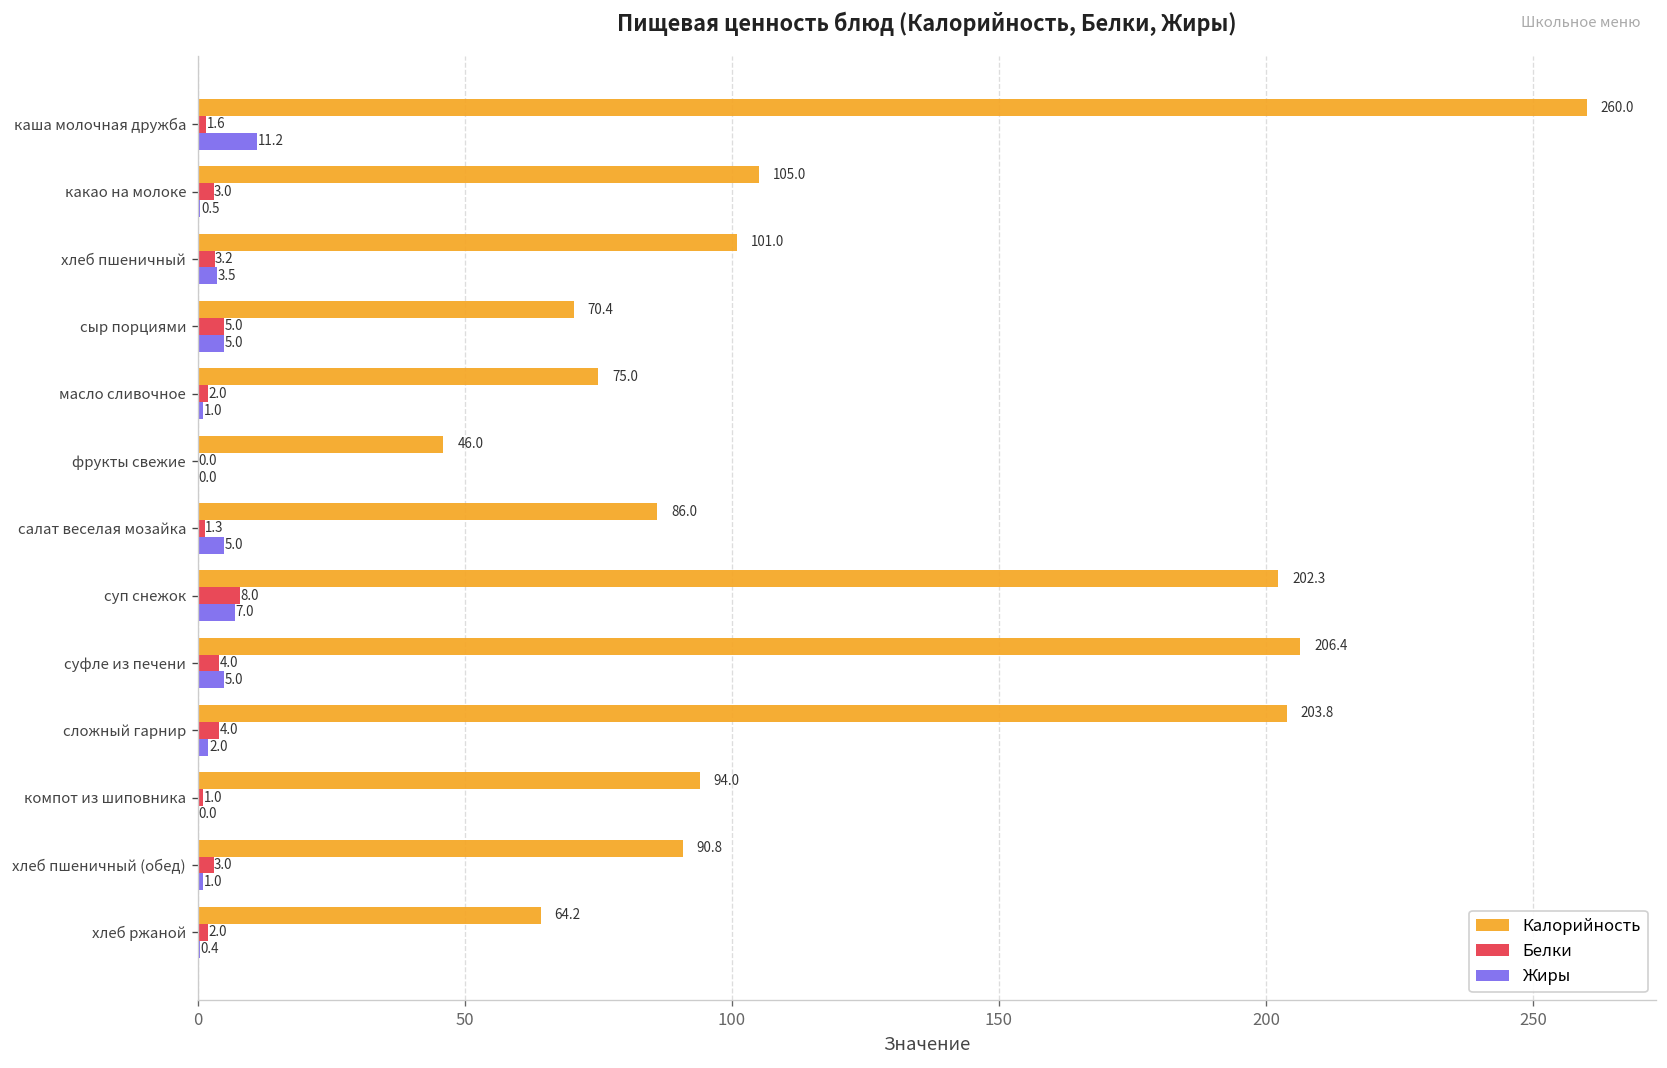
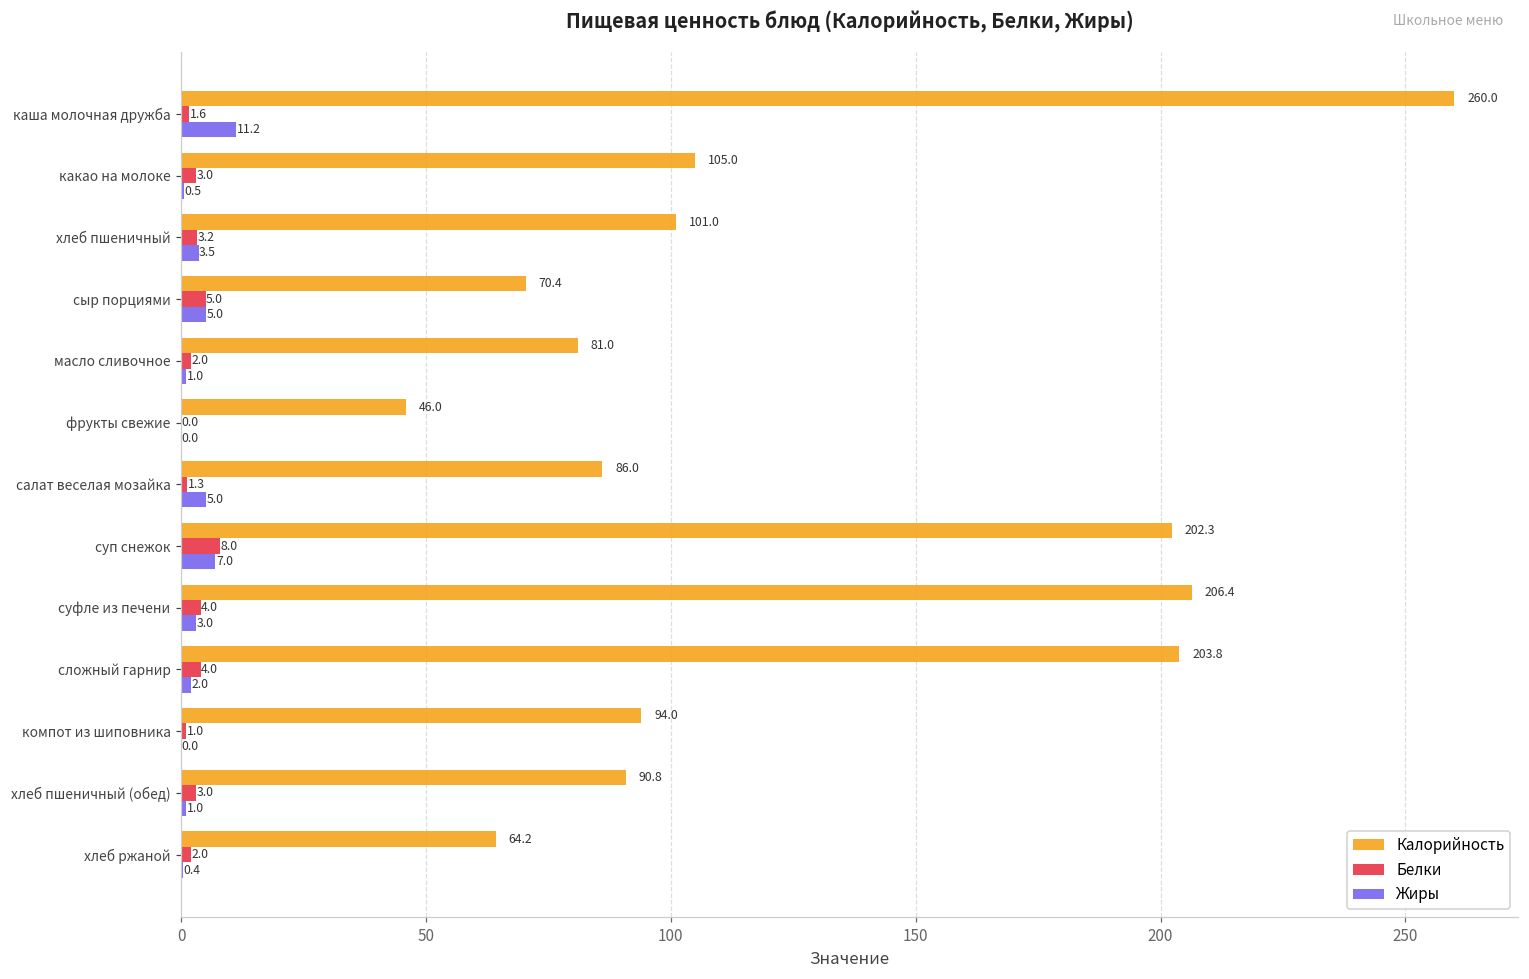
  {
    "Калорийность": {
      "каша молочная дружба": 260.0,
      "какао на молоке": 105.0,
      "хлеб пшеничный": 101.0,
      "сыр порциями": 70.4,
-     "масло сливочное": 75.0,
+     "масло сливочное": 81.0,
      "фрукты свежие": 46.0,
      "салат веселая мозайка": 86.0,
      "суп снежок": 202.3,
      "суфле из печени": 206.4,
      "сложный гарнир": 203.8,
      "компот из шиповника": 94.0,
      "хлеб пшеничный (обед)": 90.8,
      "хлеб ржаной": 64.2
    },
    "Белки": {
      "каша молочная дружба": 1.6,
      "какао на молоке": 3.0,
      "хлеб пшеничный": 3.2,
      "сыр порциями": 5.0,
      "масло сливочное": 2.0,
      "фрукты свежие": 0.0,
      "салат веселая мозайка": 1.3,
      "суп снежок": 8.0,
      "суфле из печени": 4.0,
      "сложный гарнир": 4.0,
      "компот из шиповника": 1.0,
      "хлеб пшеничный (обед)": 3.0,
      "хлеб ржаной": 2.0
    },
    "Жиры": {
      "каша молочная дружба": 11.2,
      "какао на молоке": 0.5,
      "хлеб пшеничный": 3.5,
      "сыр порциями": 5.0,
      "масло сливочное": 1.0,
      "фрукты свежие": 0.0,
      "салат веселая мозайка": 5.0,
      "суп снежок": 7.0,
-     "суфле из печени": 5.0,
+     "суфле из печени": 3.0,
      "сложный гарнир": 2.0,
      "компот из шиповника": 0.0,
      "хлеб пшеничный (обед)": 1.0,
      "хлеб ржаной": 0.4
    }
  }
